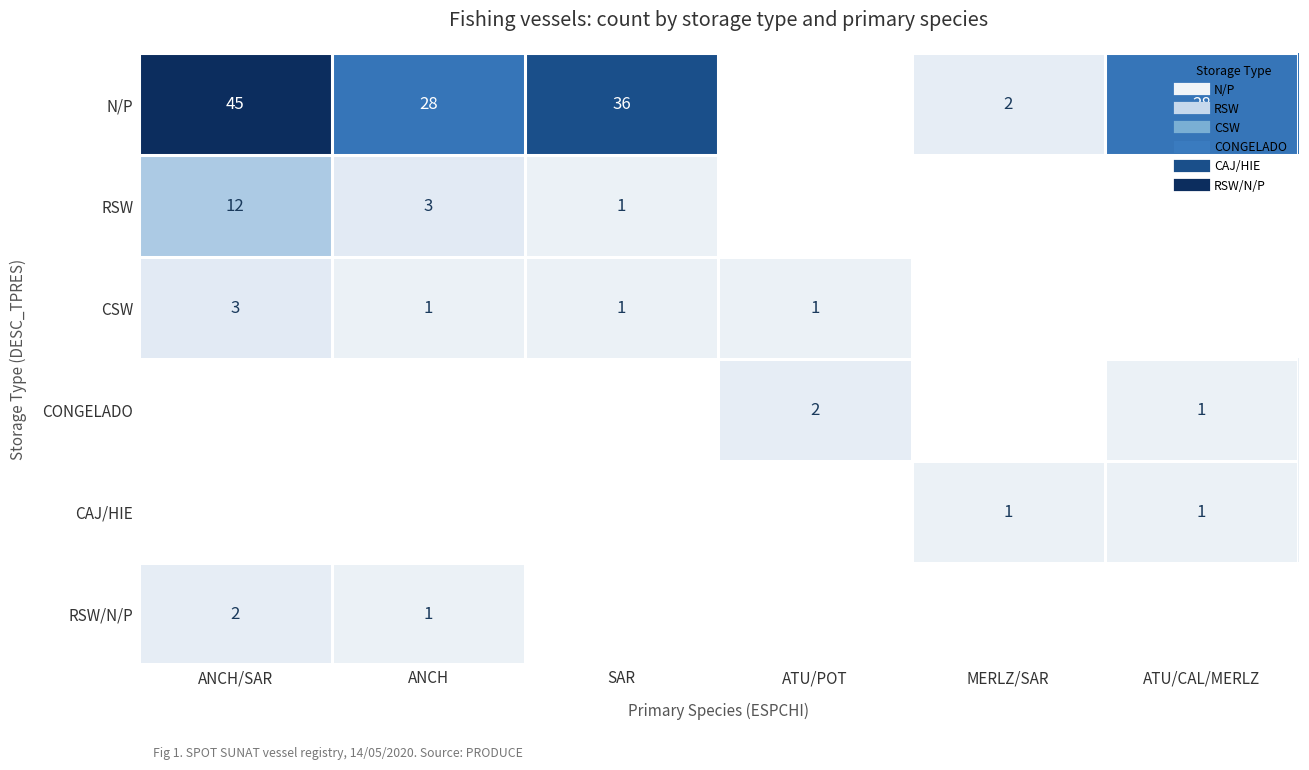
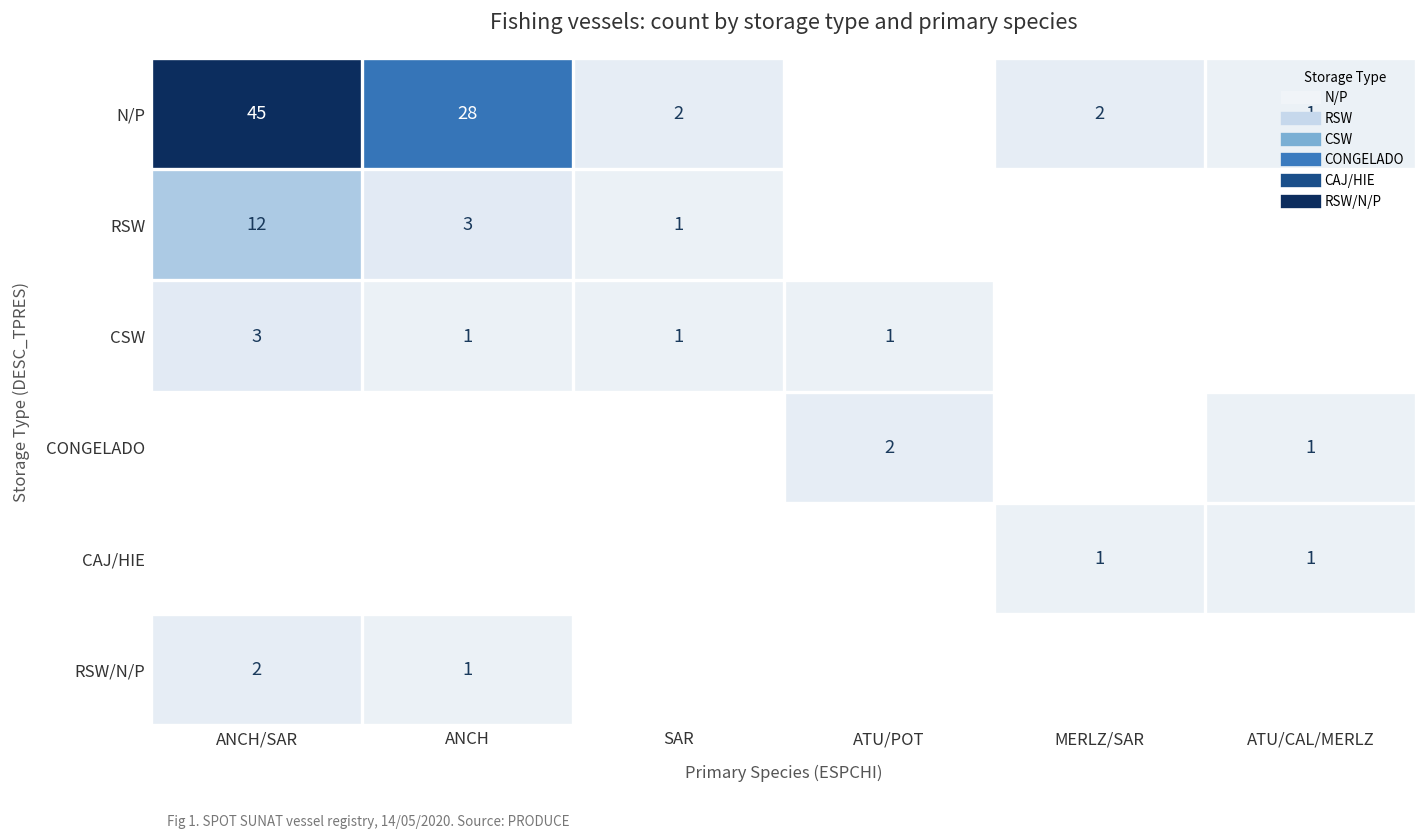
  {
    "N/P": {
      "ANCH/SAR": 45,
      "ANCH": 28,
-     "SAR": 36,
+     "SAR": 2,
      "MERLZ/SAR": 2,
-     "ATU/CAL/MERLZ": 28
+     "ATU/CAL/MERLZ": 1
    },
    "RSW": {
      "ANCH/SAR": 12,
      "ANCH": 3,
      "SAR": 1
    },
    "CSW": {
      "ANCH/SAR": 3,
      "ANCH": 1,
      "SAR": 1,
      "ATU/POT": 1
    },
    "CONGELADO": {
      "ATU/POT": 2,
      "ATU/CAL/MERLZ": 1
    },
    "CAJ/HIE": {
      "MERLZ/SAR": 1,
      "ATU/CAL/MERLZ": 1
    },
    "RSW/N/P": {
      "ANCH/SAR": 2,
      "ANCH": 1
    }
  }
